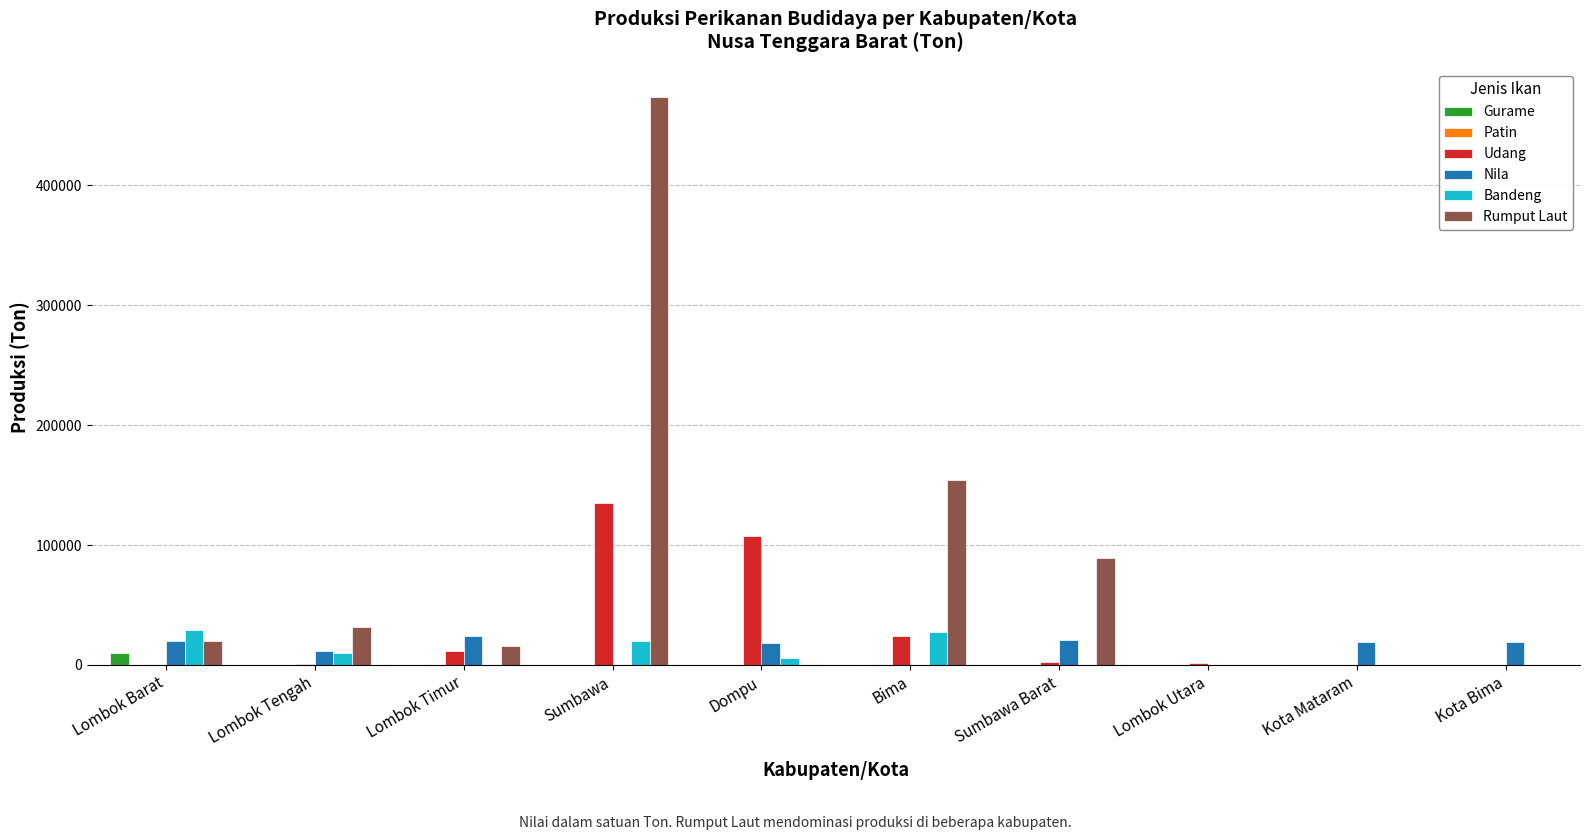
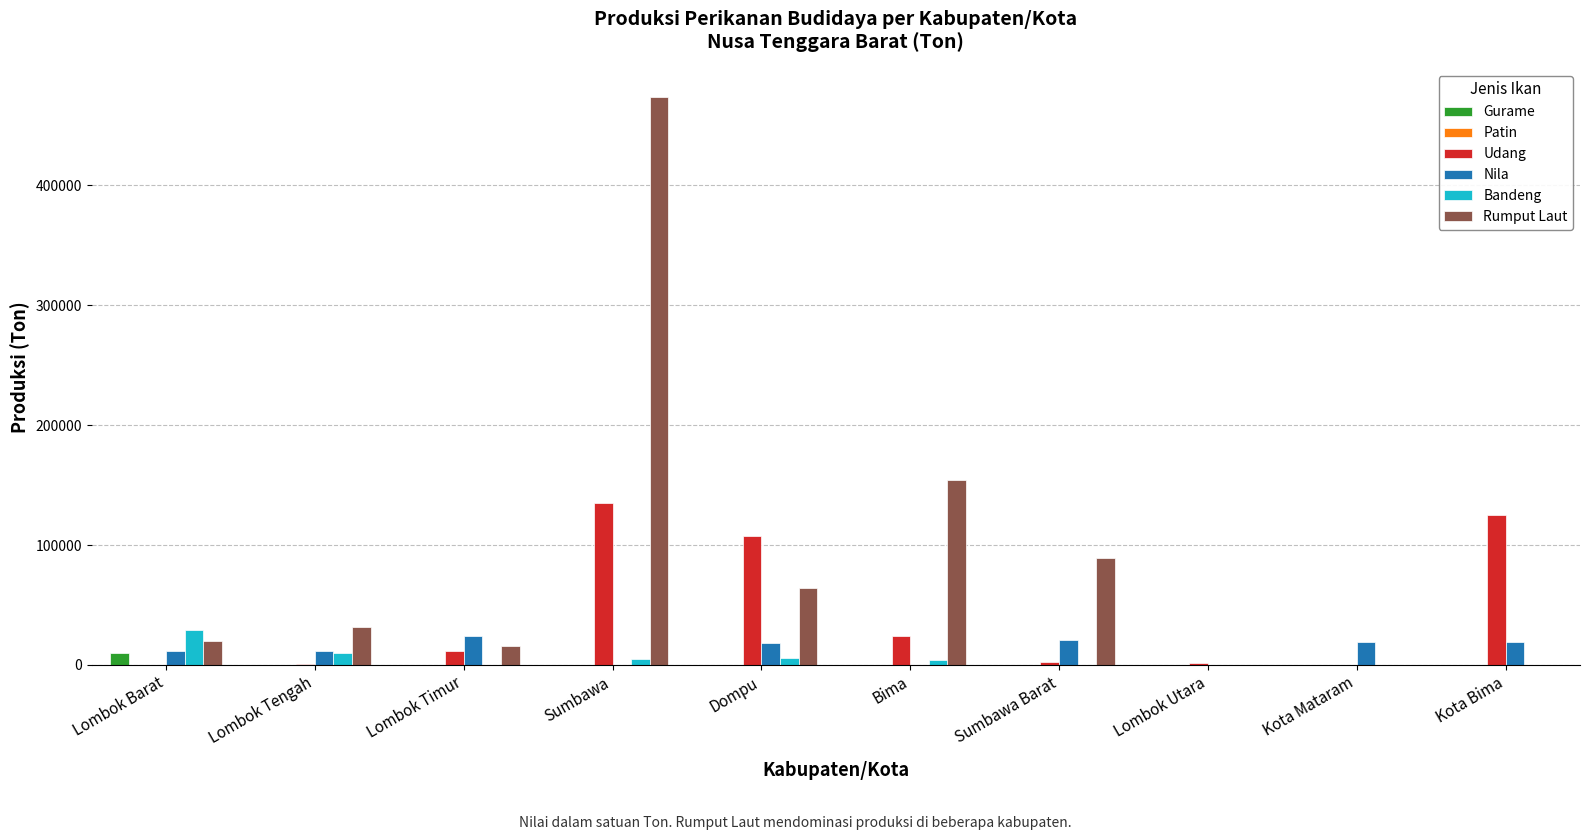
  {
    "Gurame": {
      "Lombok Barat": 10000,
      "Lombok Timur": 0,
      "Sumbawa": 0,
      "Dompu": 0,
      "Bima": 0,
      "Sumbawa Barat": 0,
      "Lombok Utara": 0,
      "Kota Bima": 0
    },
    "Patin": {
      "Lombok Tengah": 0,
      "Lombok Timur": 0,
      "Sumbawa": 0,
      "Bima": 0,
      "Sumbawa Barat": 0,
      "Kota Mataram": 0,
      "Kota Bima": 0
    },
    "Udang": {
      "Lombok Timur": 12000,
      "Sumbawa": 135000,
      "Dompu": 107000,
      "Bima": 24000,
      "Sumbawa Barat": 2000,
      "Kota Mataram": 0,
-     "Kota Bima": 0
+     "Kota Bima": 125000
    },
    "Nila": {
-     "Lombok Barat": 20000,
+     "Lombok Barat": 11000,
      "Lombok Tengah": 11000,
      "Lombok Timur": 24000,
      "Dompu": 18000,
      "Sumbawa Barat": 21000,
      "Kota Mataram": 19000,
      "Kota Bima": 19000
    },
    "Bandeng": {
      "Lombok Barat": 29000,
      "Lombok Tengah": 10000,
      "Lombok Timur": 0,
-     "Sumbawa": 20000,
+     "Sumbawa": 5000,
      "Dompu": 6000,
-     "Bima": 27000,
+     "Bima": 5000,
      "Lombok Utara": 0,
      "Kota Mataram": 0
    },
    "Rumput Laut": {
      "Lombok Barat": 20000,
      "Lombok Tengah": 32000,
      "Lombok Timur": 16000,
      "Sumbawa": 473000,
-     "Dompu": 0,
+     "Dompu": 64000,
      "Bima": 154000,
      "Sumbawa Barat": 89000,
      "Lombok Utara": 0,
      "Kota Mataram": 0,
      "Kota Bima": 0
    }
  }
